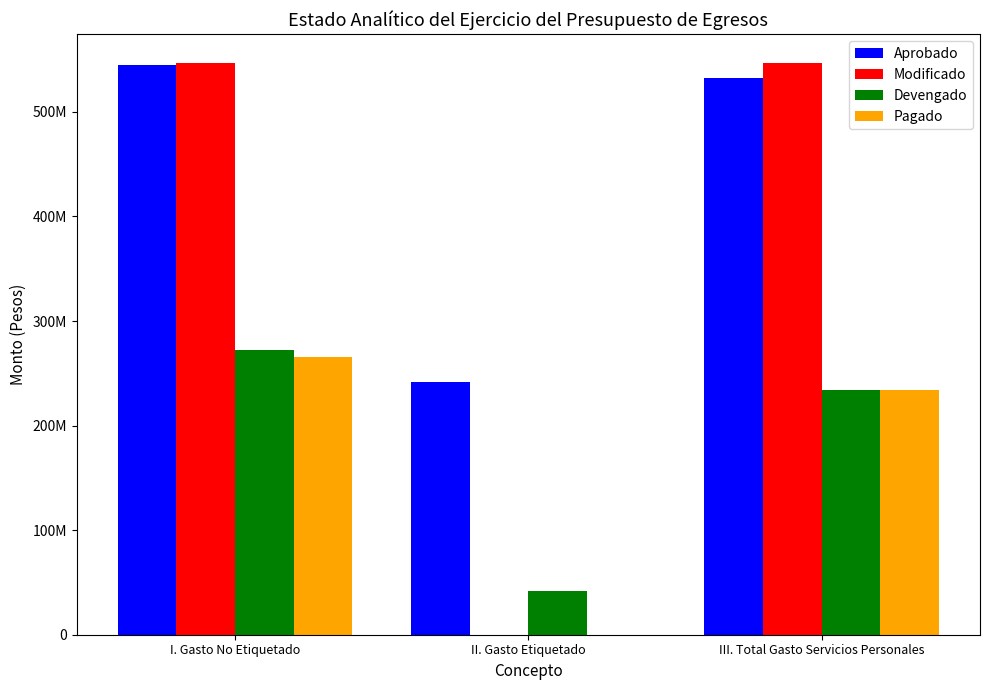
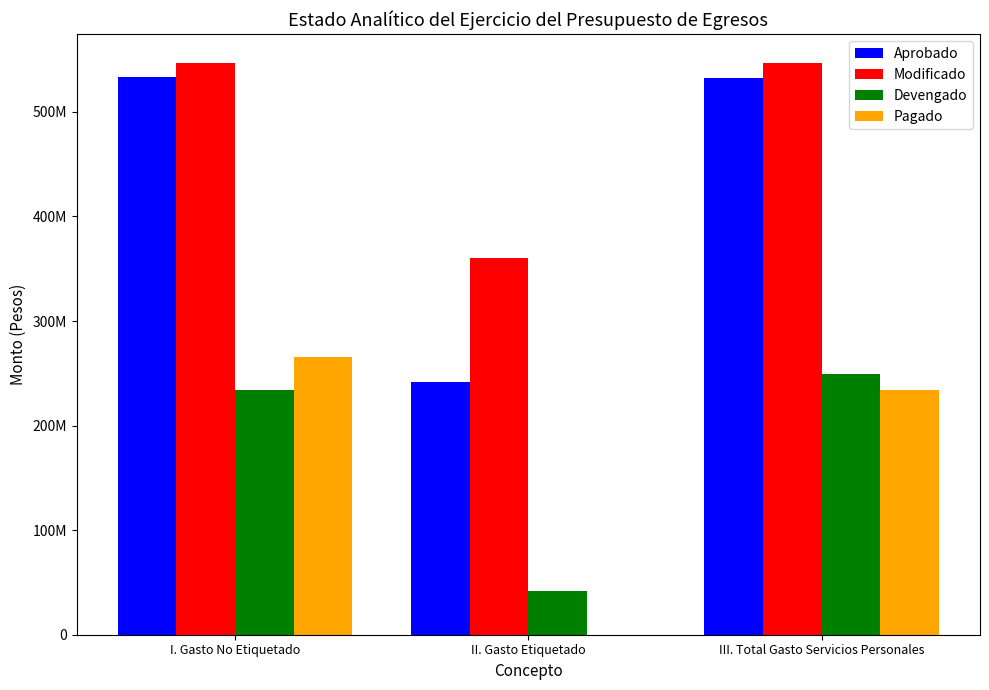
  {
    "Aprobado": {
-     "I. Gasto No Etiquetado": 545000000,
+     "I. Gasto No Etiquetado": 533000000,
      "II. Gasto Etiquetado": 242000000,
      "III. Total Gasto Servicios Personales": 532000000
    },
    "Modificado": {
      "I. Gasto No Etiquetado": 547000000,
-     "II. Gasto Etiquetado": 0,
+     "II. Gasto Etiquetado": 360000000,
      "III. Total Gasto Servicios Personales": 547000000
    },
    "Devengado": {
-     "I. Gasto No Etiquetado": 272000000,
+     "I. Gasto No Etiquetado": 234000000,
      "II. Gasto Etiquetado": 42000000,
-     "III. Total Gasto Servicios Personales": 234000000
+     "III. Total Gasto Servicios Personales": 249000000
    },
    "Pagado": {
      "I. Gasto No Etiquetado": 266000000,
      "II. Gasto Etiquetado": 0,
      "III. Total Gasto Servicios Personales": 234000000
    }
  }
